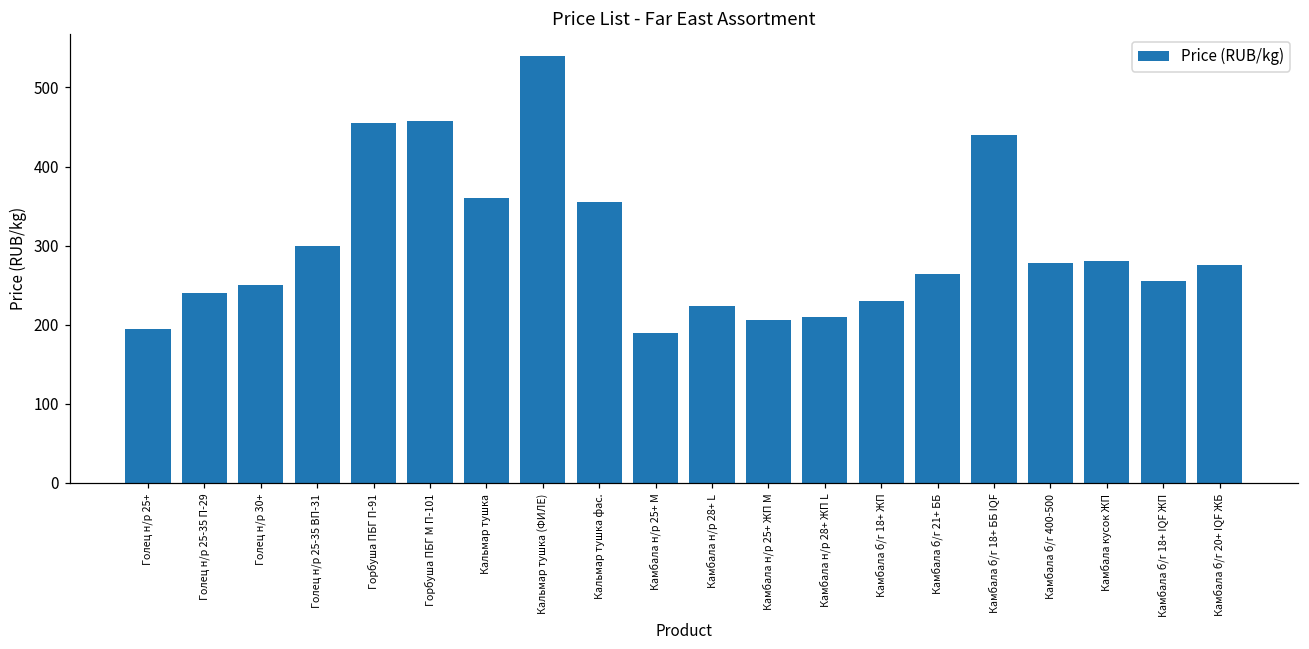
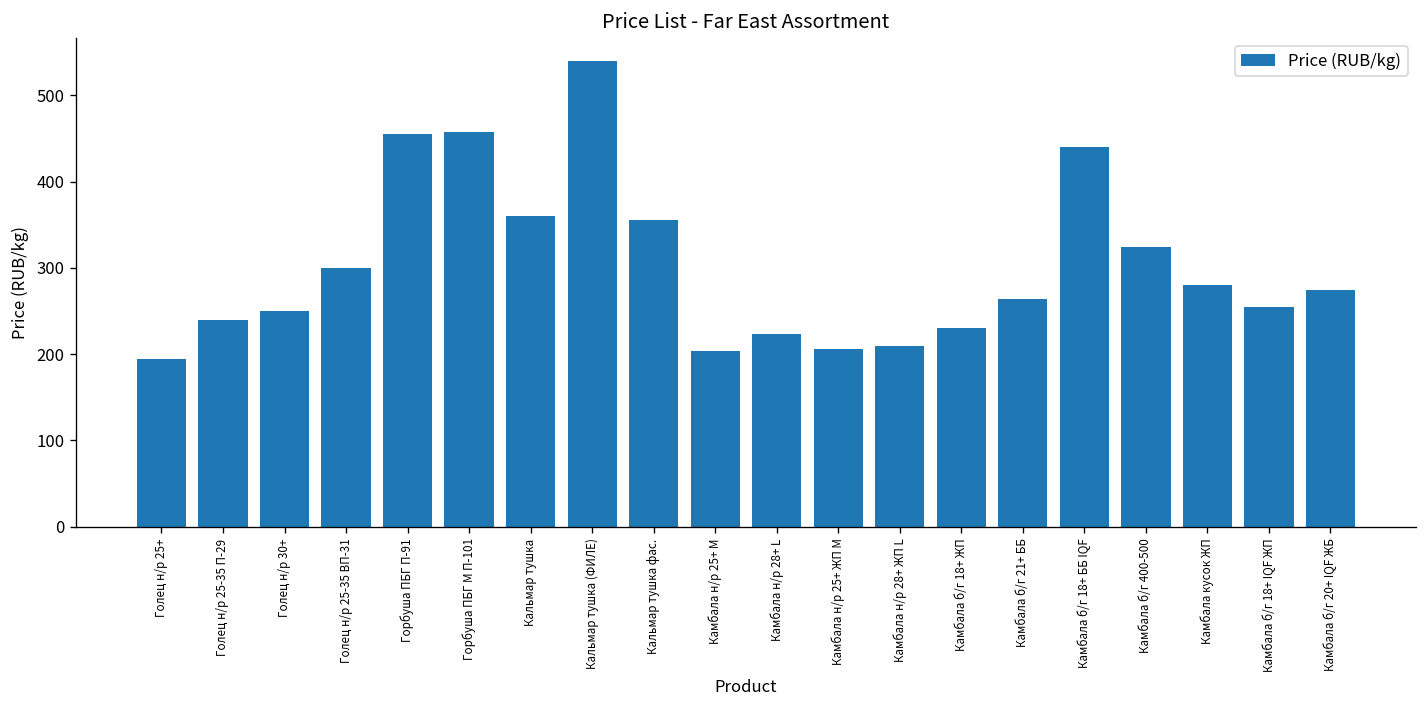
  {
    "Голец н/р 25+": 200,
    "Голец н/р 25-35 П-29": 240,
    "Голец н/р 30+": 250,
    "Голец н/р 25-35 ВП-31": 300,
    "Горбуша ПБГ П-91": 460,
    "Горбуша ПБГ М П-101": 460,
    "Кальмар тушка": 360,
    "Кальмар тушка (ФИЛЕ)": 540,
    "Кальмар тушка фас.": 360,
-   "Камбала н/р 25+ М": 190,
+   "Камбала н/р 25+ М": 200,
    "Камбала н/р 28+ L": 220,
    "Камбала н/р 25+ ЖП М": 210,
    "Камбала н/р 28+ ЖП L": 210,
    "Камбала б/г 18+ ЖП": 230,
    "Камбала б/г 21+ ББ": 260,
    "Камбала б/г 18+ ББ IQF": 440,
-   "Камбала б/г 400-500": 280,
+   "Камбала б/г 400-500": 320,
    "Камбала кусок ЖП": 280,
    "Камбала б/г 18+ IQF ЖП": 260,
    "Камбала б/г 20+ IQF ЖБ": 280
  }
